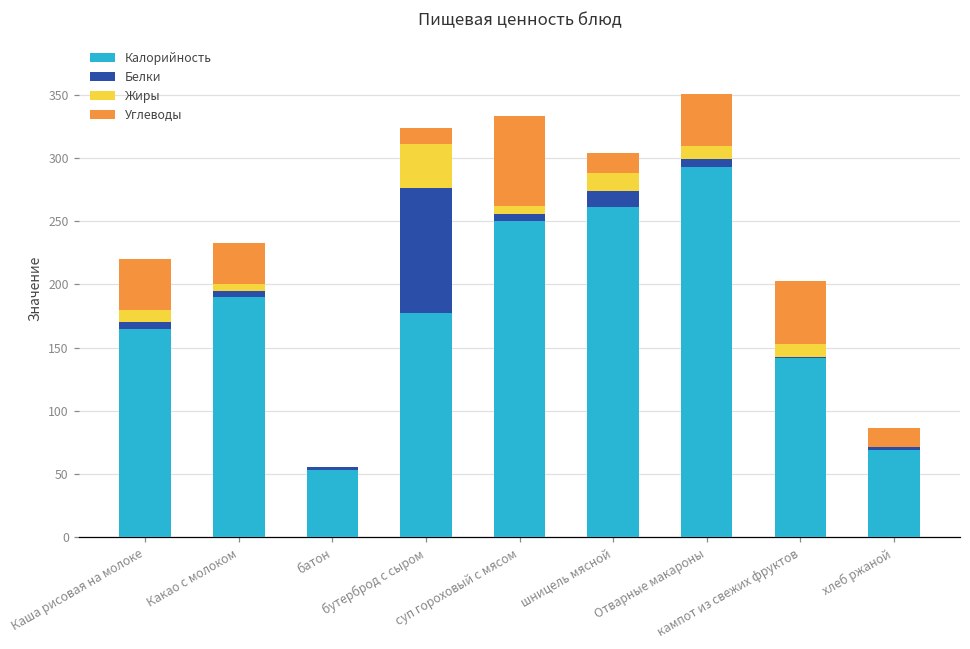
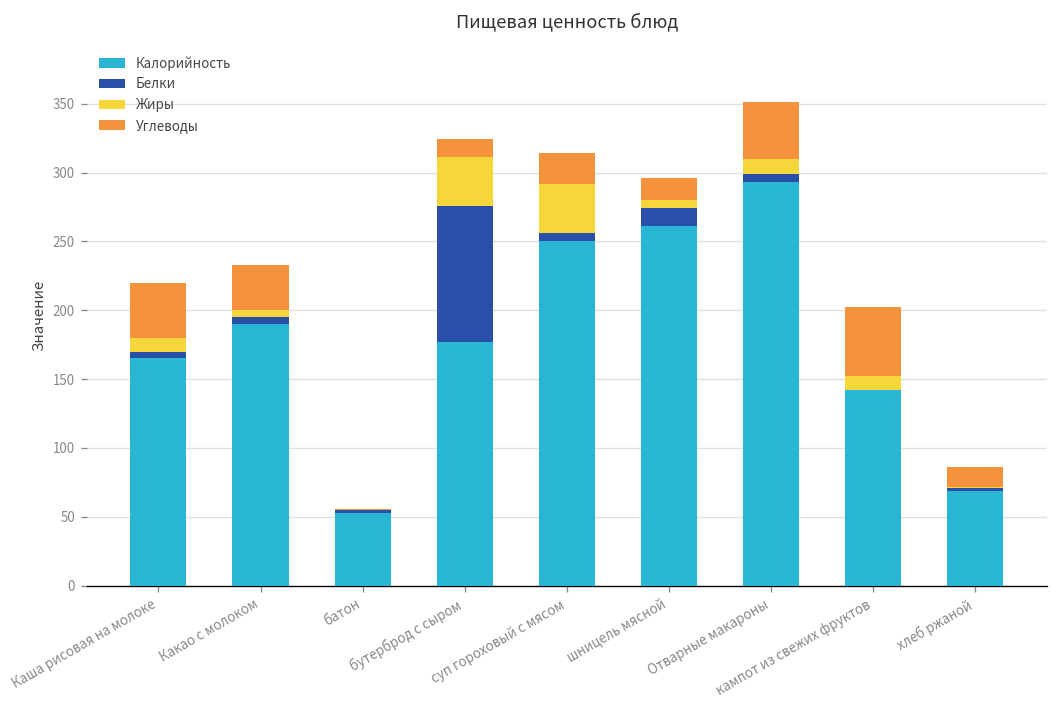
  {
    "Калорийность": {
      "Каша рисовая на молоке": 165,
      "Какао с молоком": 190,
      "батон": 53,
      "бутерброд с сыром": 177,
      "суп гороховый с мясом": 250,
      "шницель мясной": 261,
      "Отварные макароны": 293,
      "кампот из свежих фруктов": 142,
      "хлеб ржаной": 69
    },
    "Белки": {
      "Каша рисовая на молоке": 5,
      "Какао с молоком": 5,
      "бутерброд с сыром": 99,
      "суп гороховый с мясом": 6,
      "шницель мясной": 13,
      "Отварные макароны": 6
    },
    "Жиры": {
      "Каша рисовая на молоке": 10,
      "Какао с молоком": 5,
      "бутерброд с сыром": 35,
-     "суп гороховый с мясом": 6,
-     "шницель мясной": 14,
+     "суп гороховый с мясом": 36,
+     "шницель мясной": 6,
      "Отварные макароны": 11,
      "кампот из свежих фруктов": 10
    },
    "Углеводы": {
      "Каша рисовая на молоке": 40,
      "Какао с молоком": 33,
      "бутерброд с сыром": 13,
-     "суп гороховый с мясом": 71,
+     "суп гороховый с мясом": 22,
      "шницель мясной": 16,
      "Отварные макароны": 41,
      "кампот из свежих фруктов": 50,
      "хлеб ржаной": 15
    }
  }
